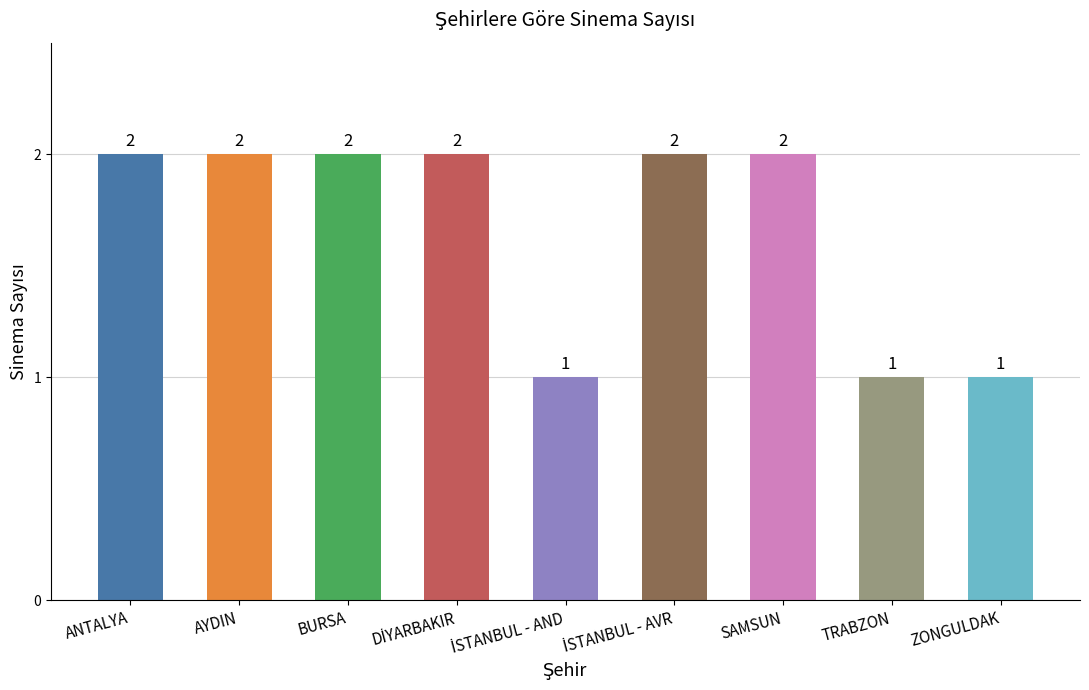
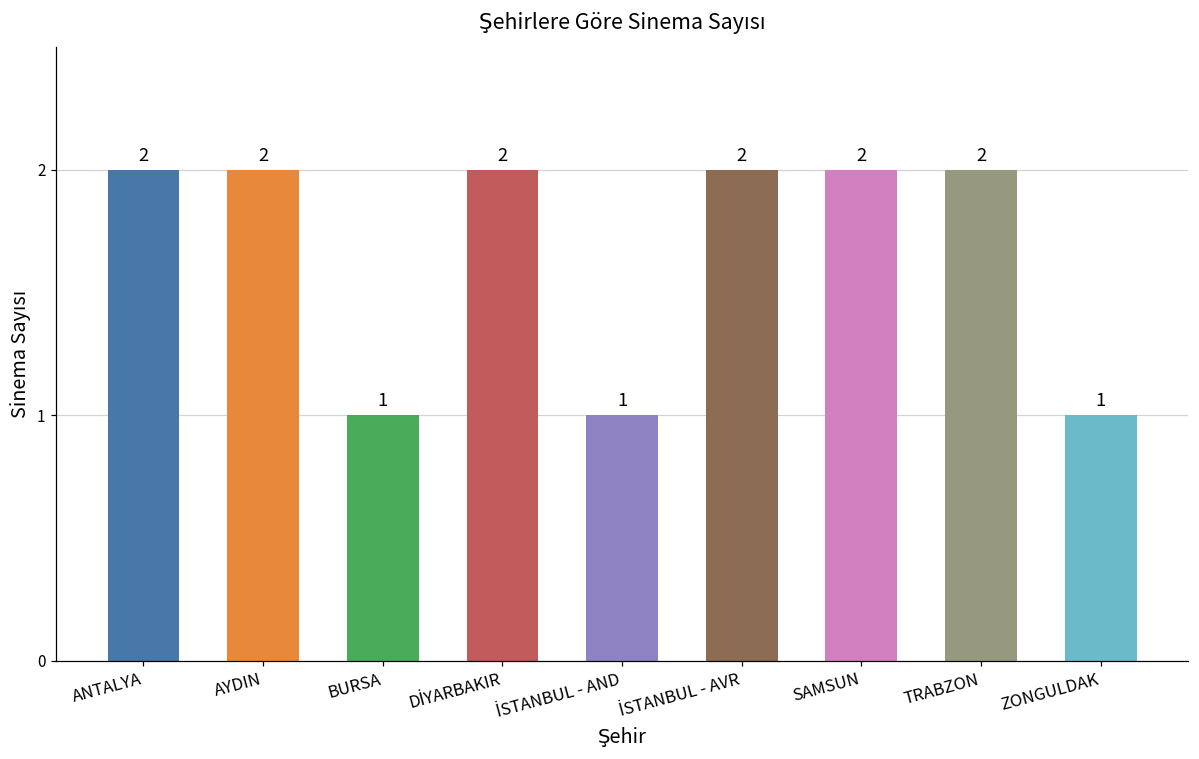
  {
    "ANTALYA": 2,
    "AYDIN": 2,
-   "BURSA": 2,
+   "BURSA": 1,
    "DİYARBAKIR": 2,
    "İSTANBUL - AND": 1,
    "İSTANBUL - AVR": 2,
    "SAMSUN": 2,
-   "TRABZON": 1,
+   "TRABZON": 2,
    "ZONGULDAK": 1
  }
